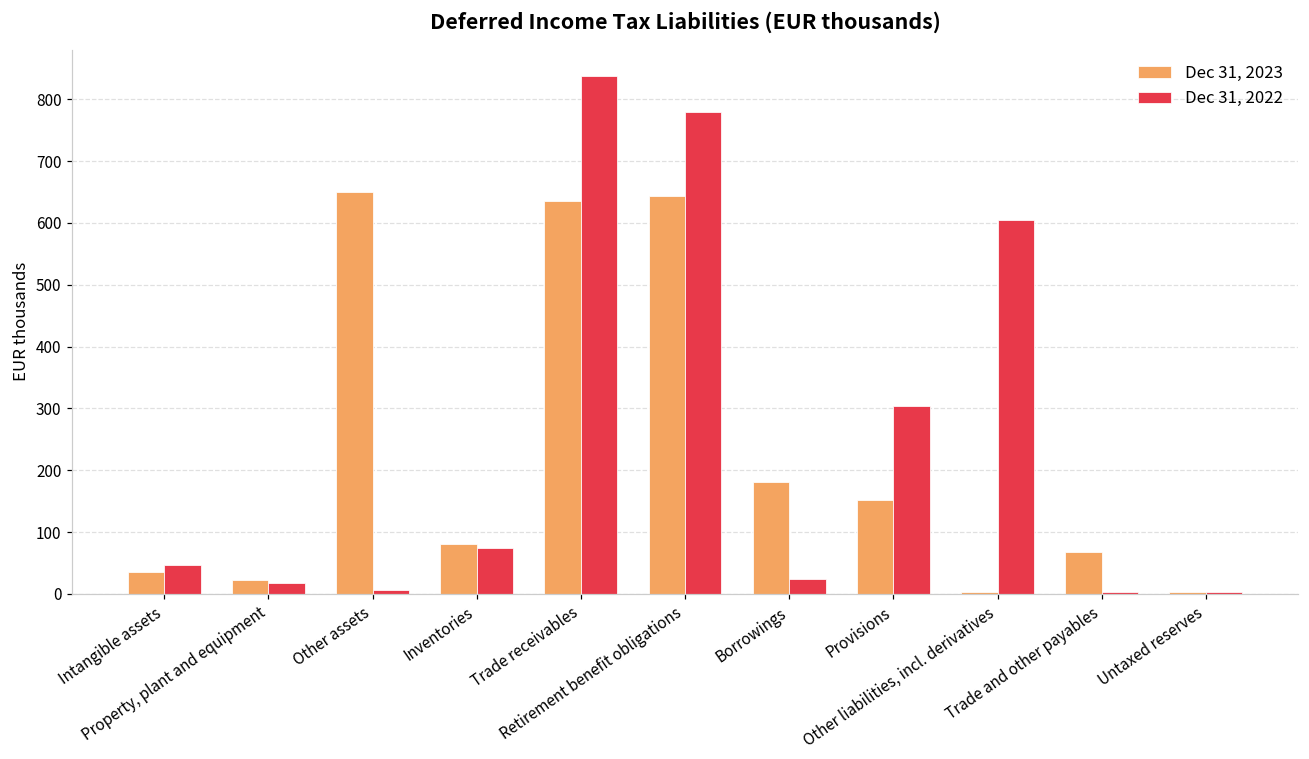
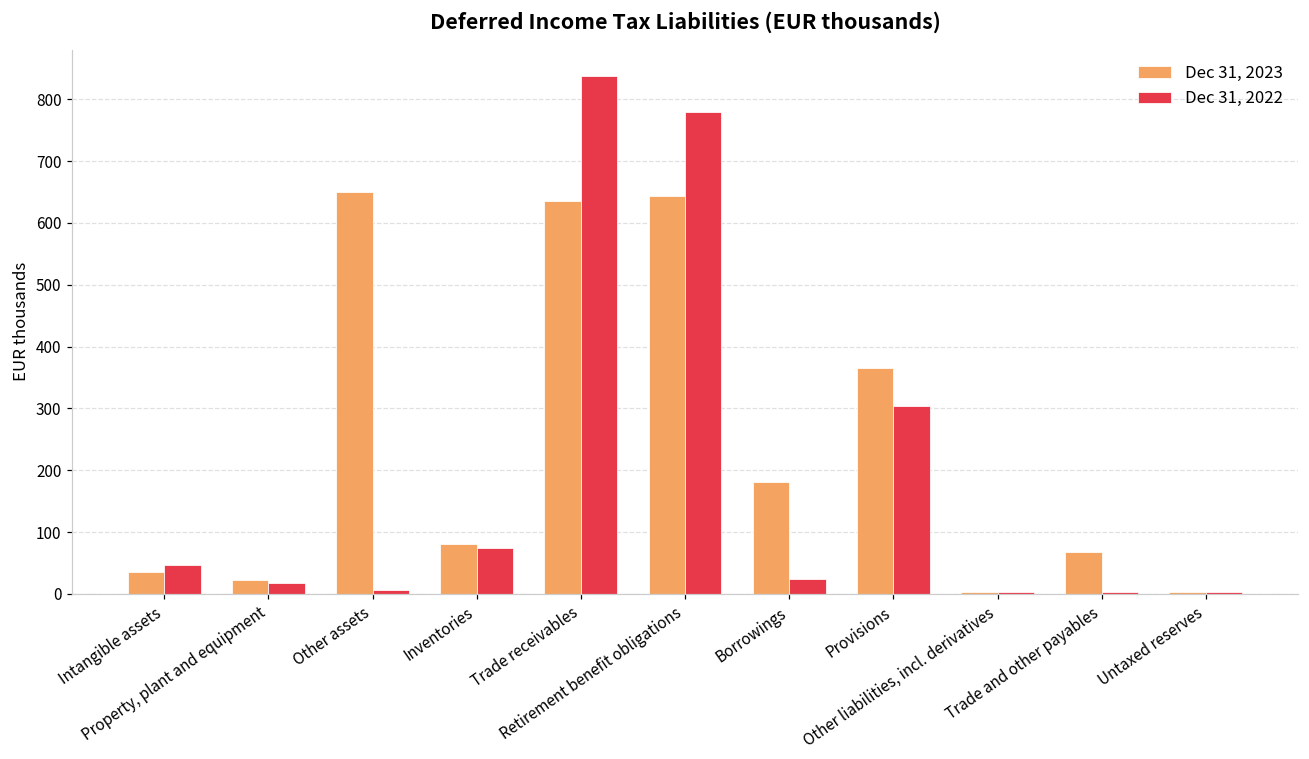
  {
    "Dec 31, 2023": {
      "Intangible assets": 40,
      "Property, plant and equipment": 20,
      "Other assets": 650,
      "Inventories": 80,
      "Trade receivables": 640,
      "Retirement benefit obligations": 640,
      "Borrowings": 180,
-     "Provisions": 150,
+     "Provisions": 370,
      "Trade and other payables": 70
    },
    "Dec 31, 2022": {
      "Intangible assets": 50,
      "Property, plant and equipment": 20,
      "Other assets": 10,
      "Inventories": 80,
      "Trade receivables": 840,
      "Retirement benefit obligations": 780,
      "Borrowings": 20,
      "Provisions": 300,
-     "Other liabilities, incl. derivatives": 600
+     "Other liabilities, incl. derivatives": 0
    }
  }
